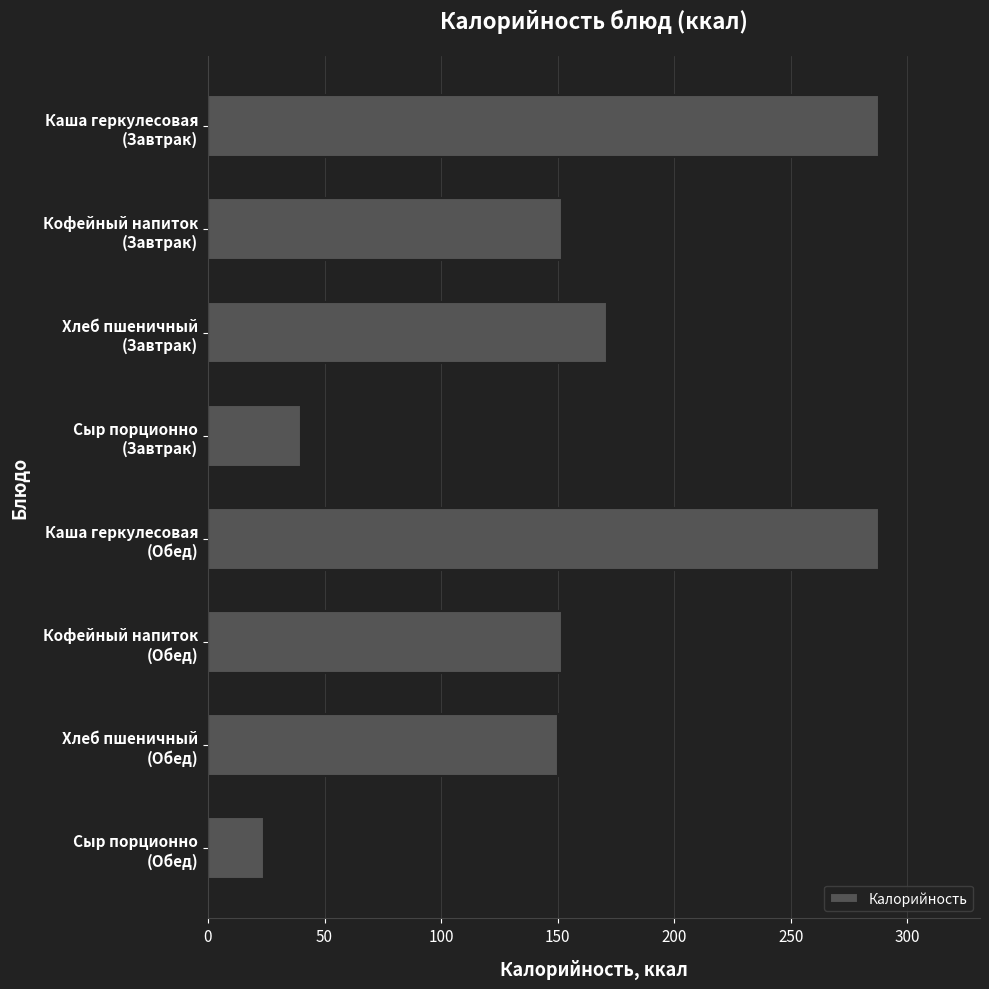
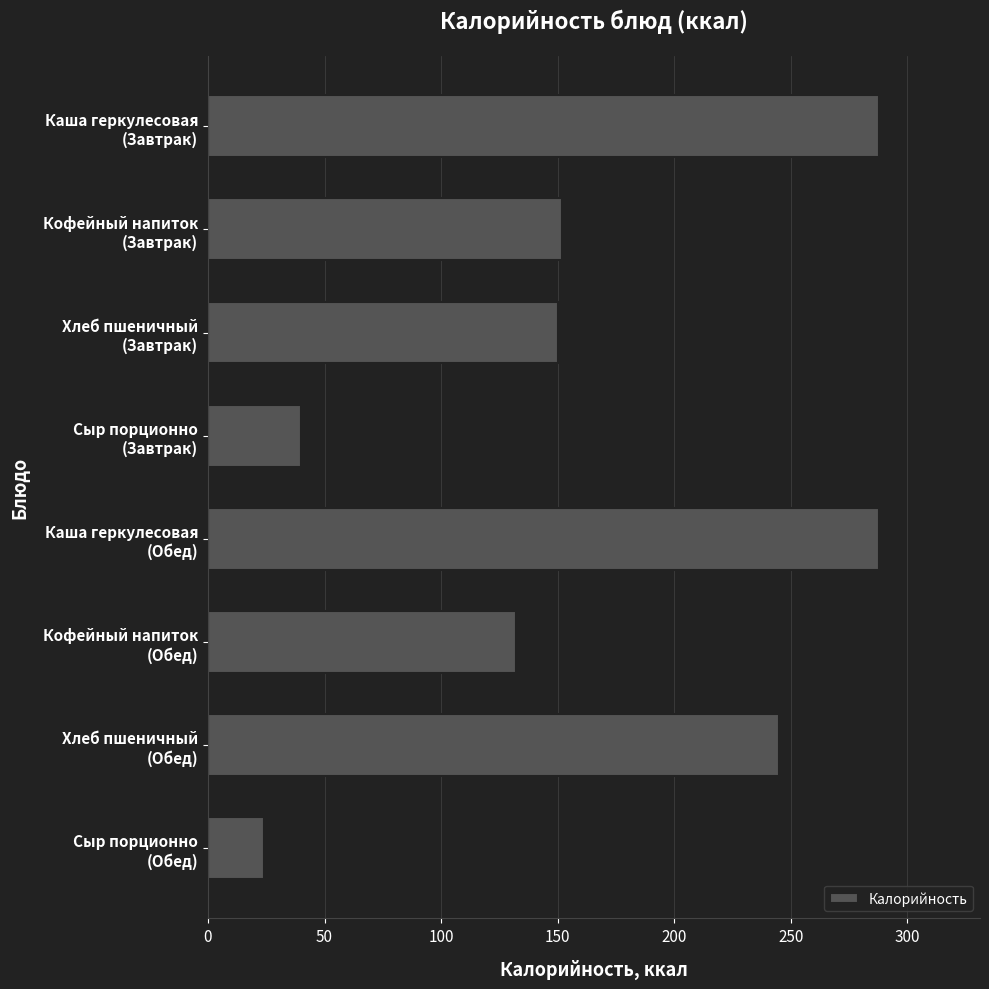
  {
    "Каша геркулесовая (Завтрак)": 288,
    "Кофейный напиток (Завтрак)": 152,
-   "Хлеб пшеничный (Завтрак)": 171,
+   "Хлеб пшеничный (Завтрак)": 150,
    "Сыр порционно (Завтрак)": 40,
    "Каша геркулесовая (Обед)": 288,
-   "Кофейный напиток (Обед)": 152,
-   "Хлеб пшеничный (Обед)": 150,
+   "Кофейный напиток (Обед)": 132,
+   "Хлеб пшеничный (Обед)": 245,
    "Сыр порционно (Обед)": 24
  }
